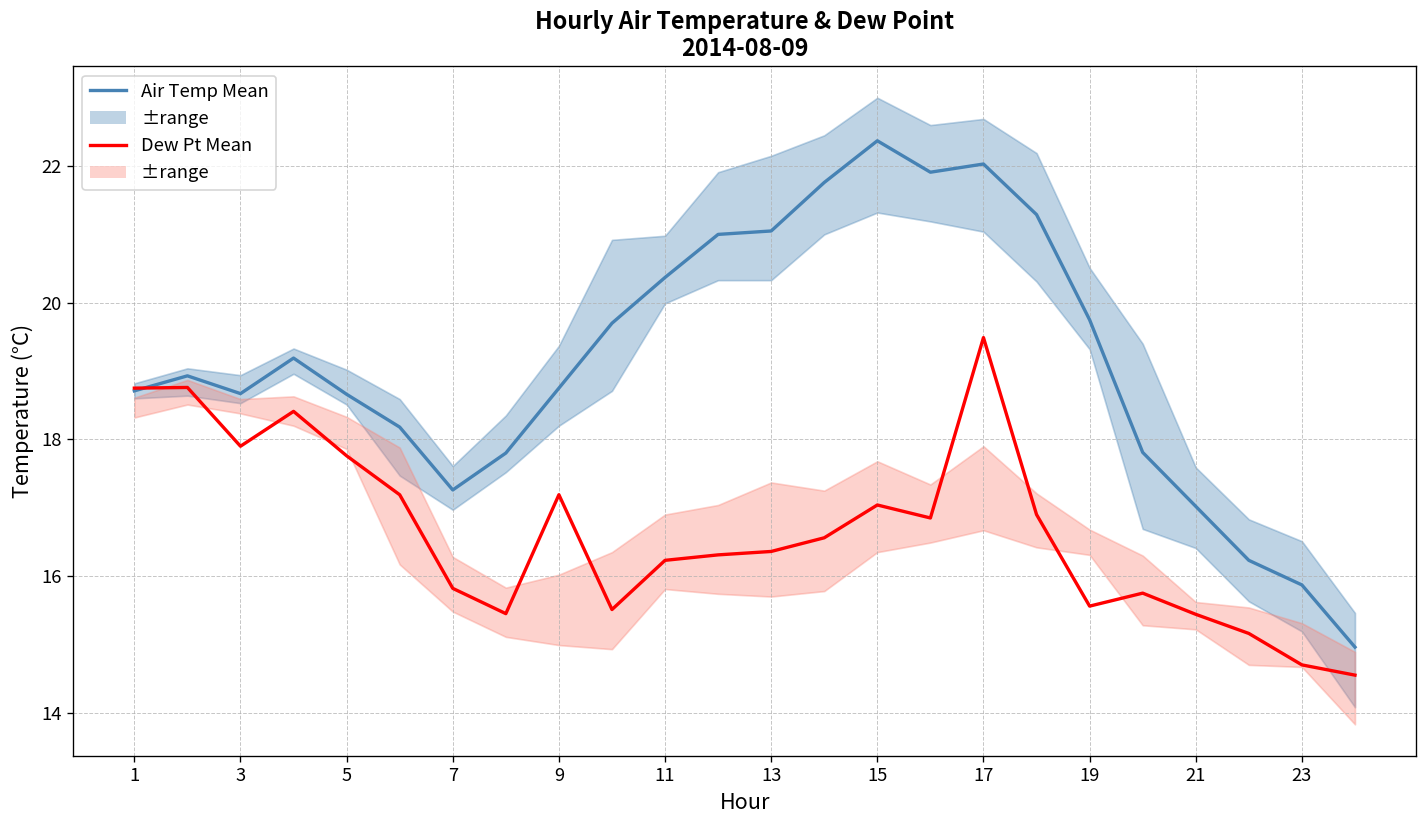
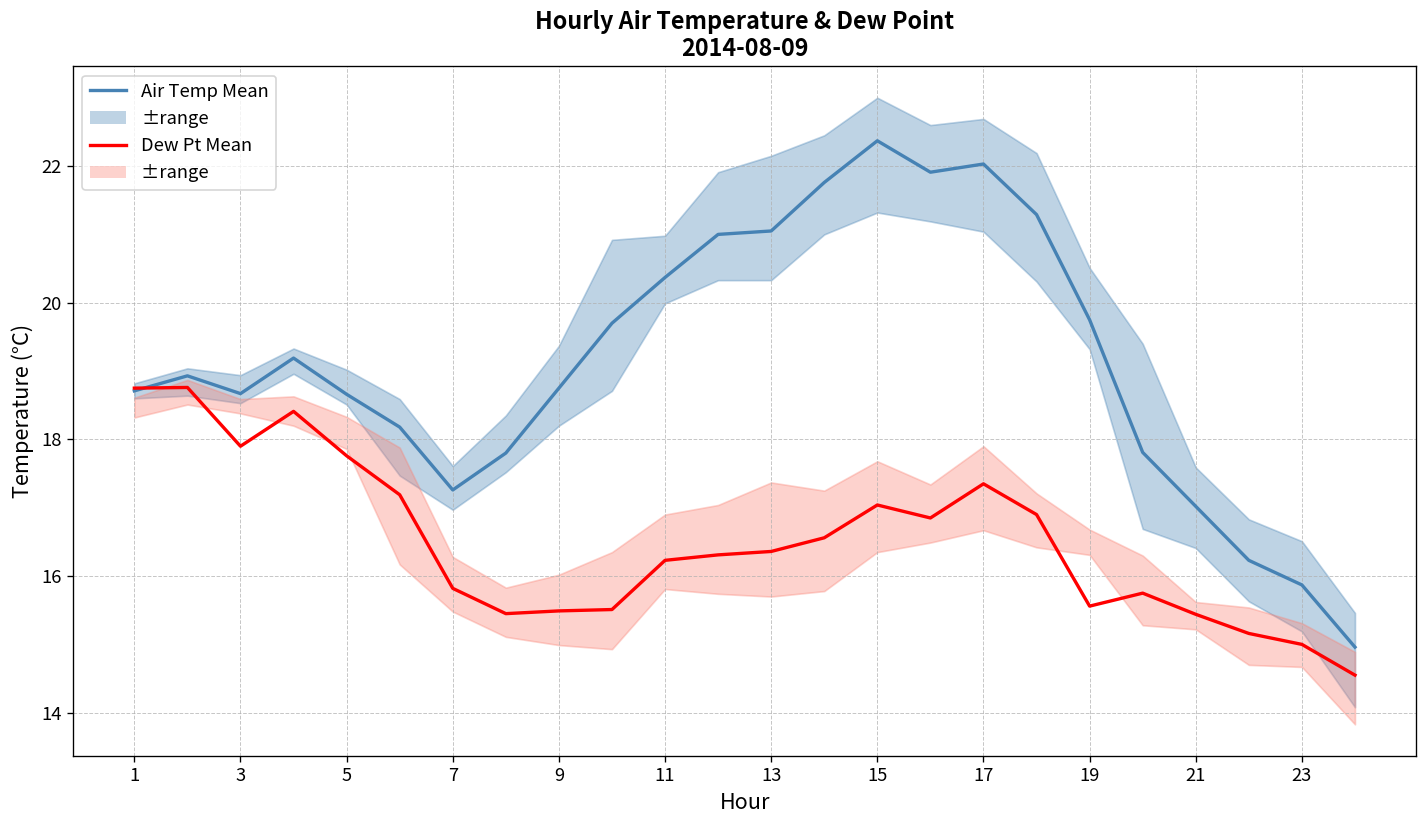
  {
    "Dew Pt Mean": {
      "3": 17.9,
      "5": 17.8,
      "7": 15.8,
-     "9": 17.2,
+     "9": 15.5,
      "11": 16.2,
      "13": 16.4,
      "15": 17.0,
-     "17": 19.5,
+     "17": 17.4,
      "19": 15.6,
      "21": 15.4,
-     "23": 14.7
+     "23": 15.0
    }
  }
